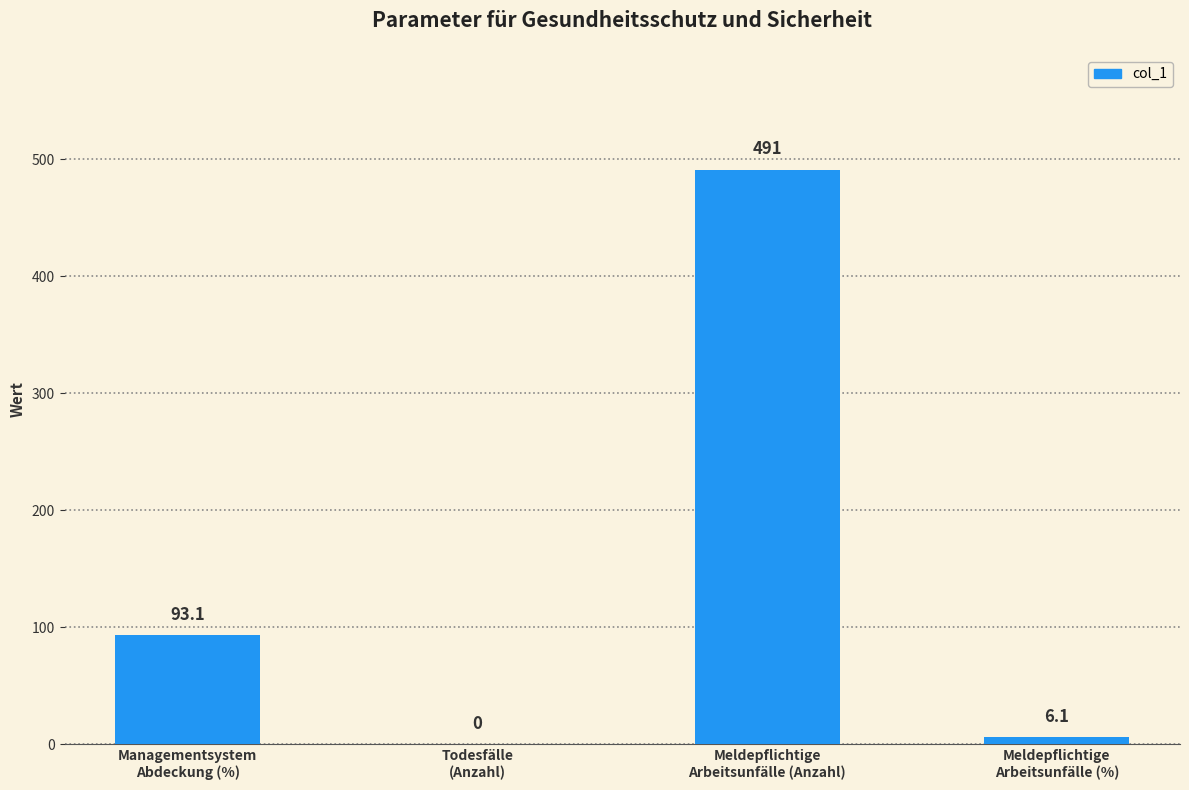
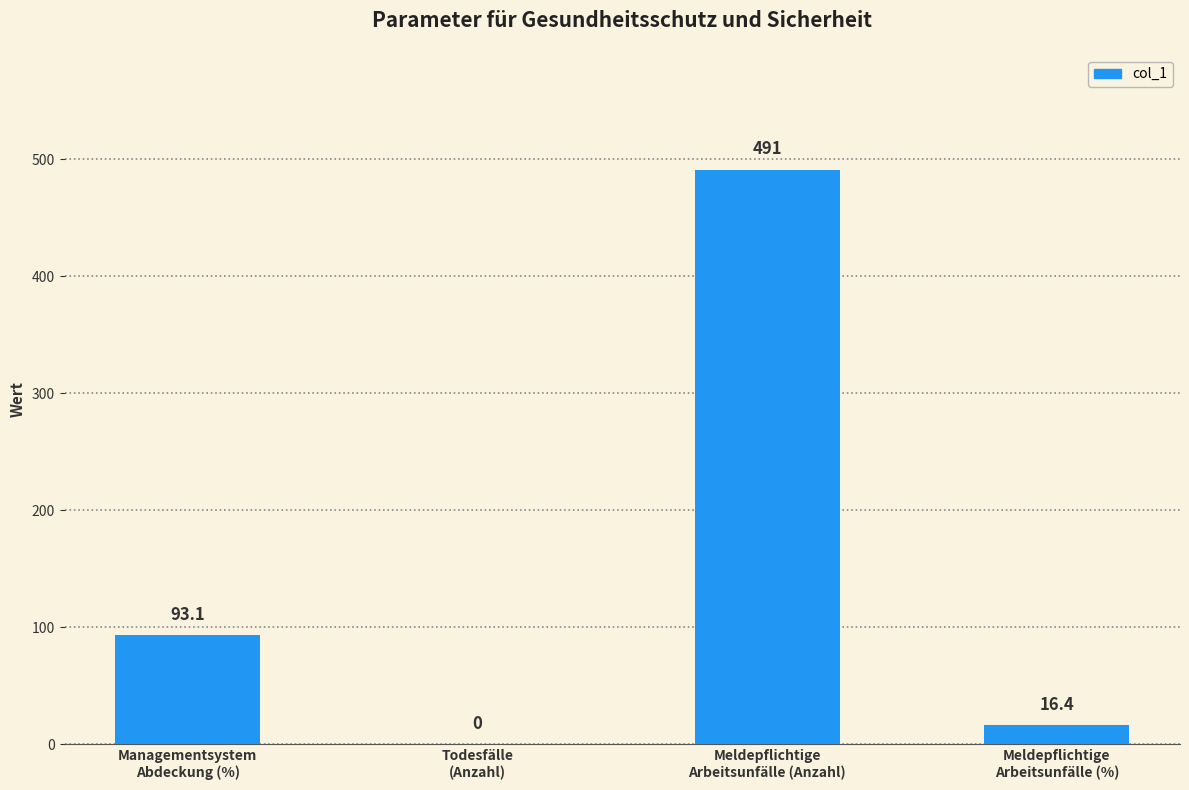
  {
    "Managementsystem Abdeckung (%)": 93.1,
    "Todesfälle (Anzahl)": 0,
    "Meldepflichtige Arbeitsunfälle (Anzahl)": 491,
-   "Meldepflichtige Arbeitsunfälle (%)": 6.1
+   "Meldepflichtige Arbeitsunfälle (%)": 16.4
  }
